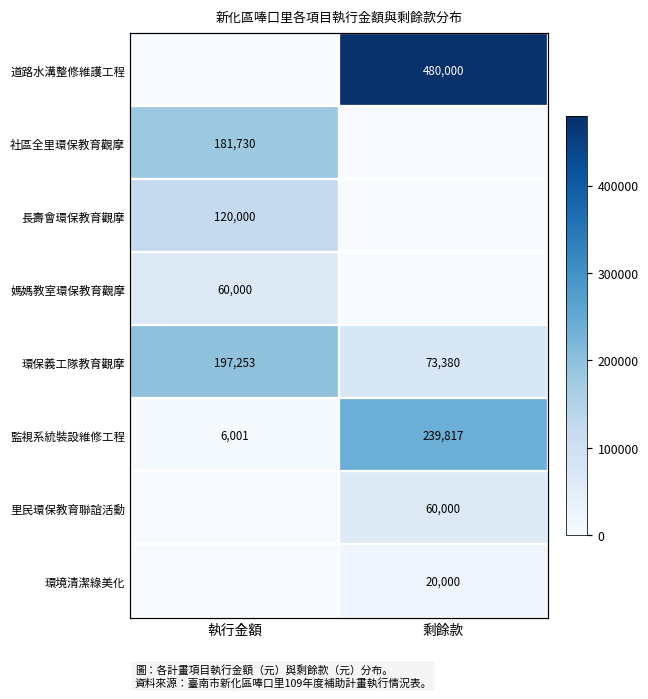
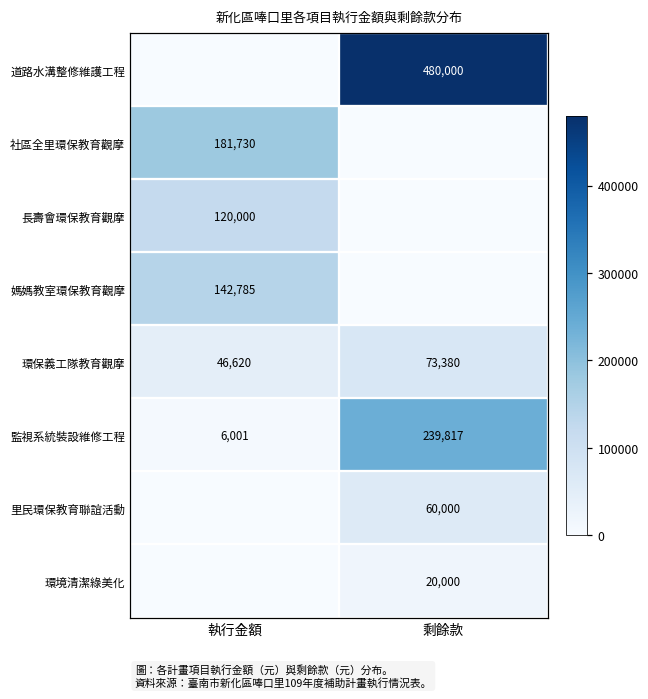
  {
    "道路水溝整修維護工程": {
      "剩餘款": "480,000"
    },
    "社區全里環保教育觀摩": {
      "執行金額": "181,730"
    },
    "長壽會環保教育觀摩": {
      "執行金額": "120,000"
    },
    "媽媽教室環保教育觀摩": {
-     "執行金額": "60,000"
+     "執行金額": "142,785"
    },
    "環保義工隊教育觀摩": {
-     "執行金額": "197,253",
+     "執行金額": "46,620",
      "剩餘款": "73,380"
    },
    "監視系統裝設維修工程": {
      "執行金額": "6,001",
      "剩餘款": "239,817"
    },
    "里民環保教育聯誼活動": {
      "剩餘款": "60,000"
    },
    "環境清潔綠美化": {
      "剩餘款": "20,000"
    }
  }
